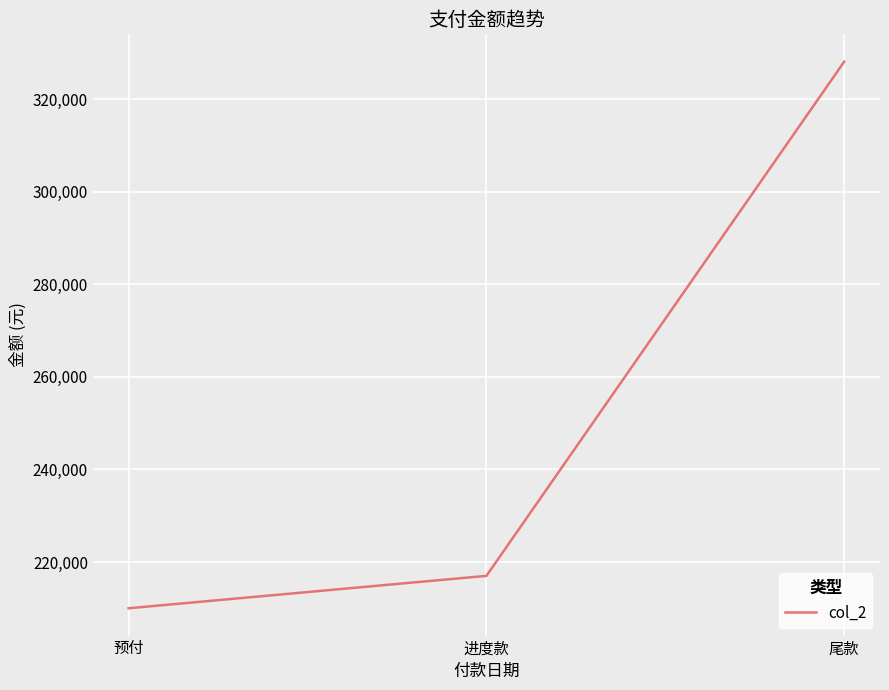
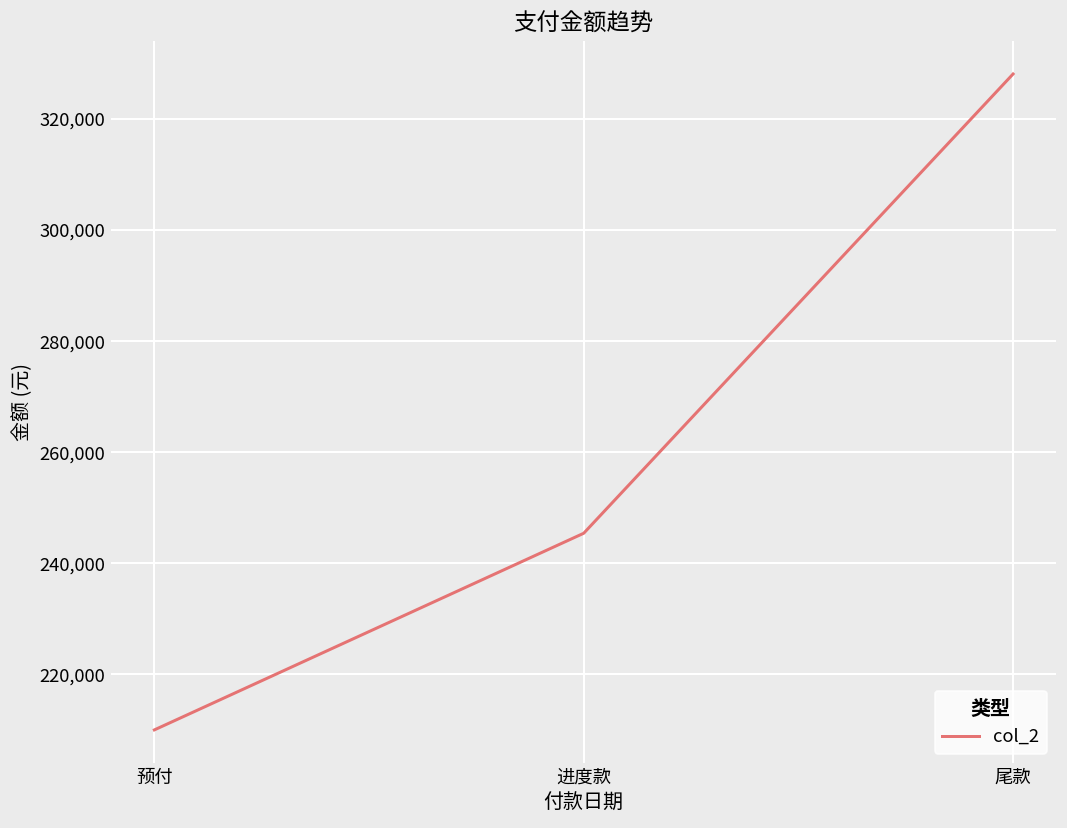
  {
    "预付": "210,000",
-   "进度款": "217,000",
+   "进度款": "245,000",
    "尾款": "328,000"
  }
